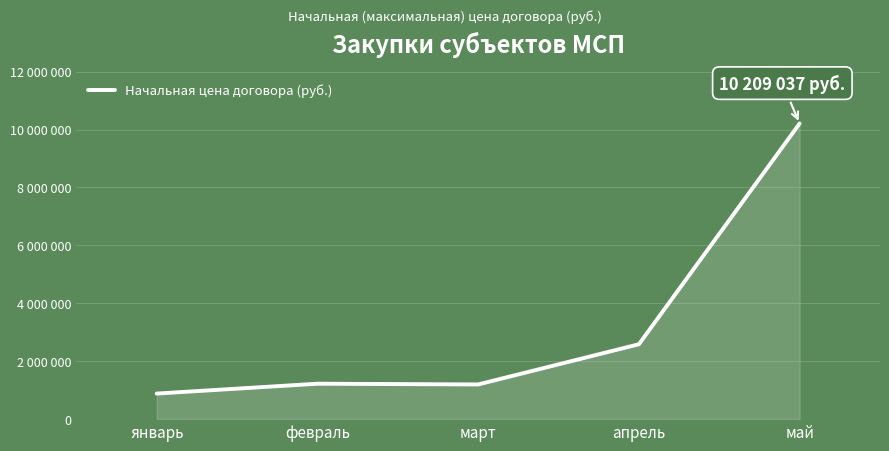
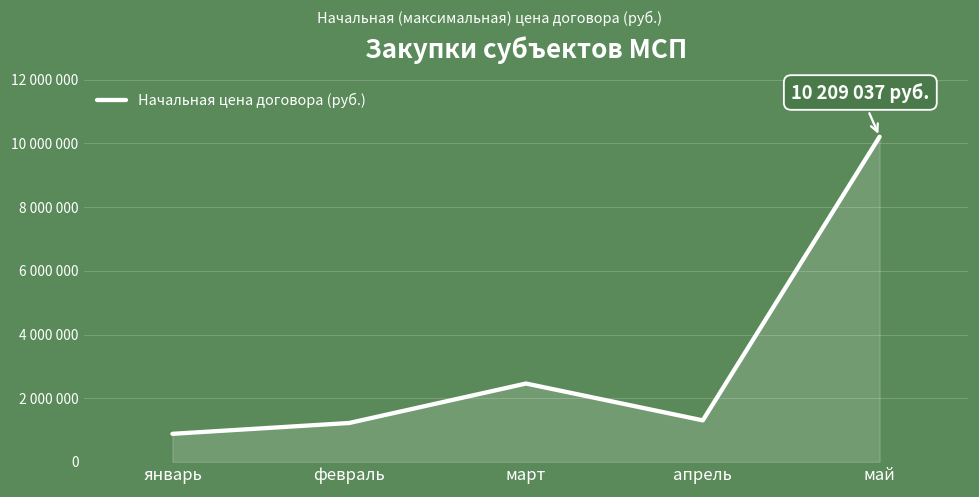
  {
    "январь": 900000,
    "февраль": 1200000,
-   "март": 1200000,
-   "апрель": 2600000
+   "март": 2500000,
+   "апрель": 1300000
  }
